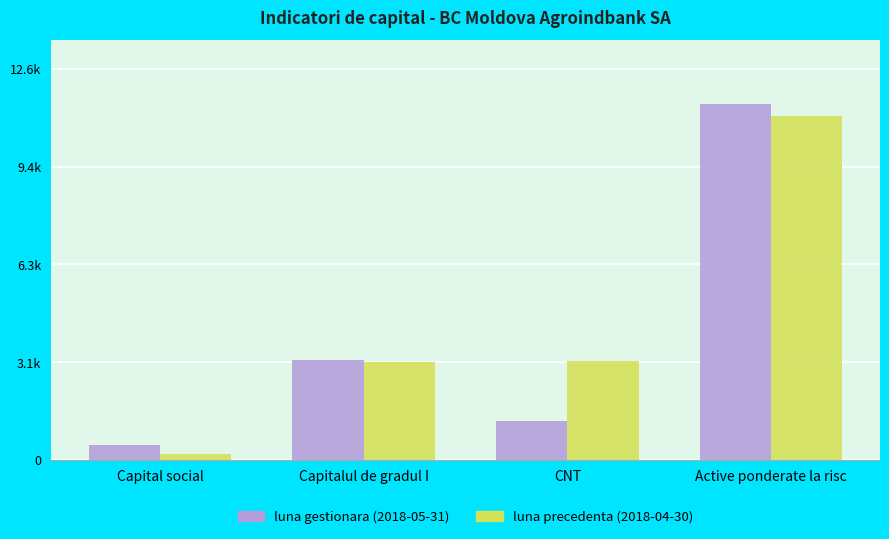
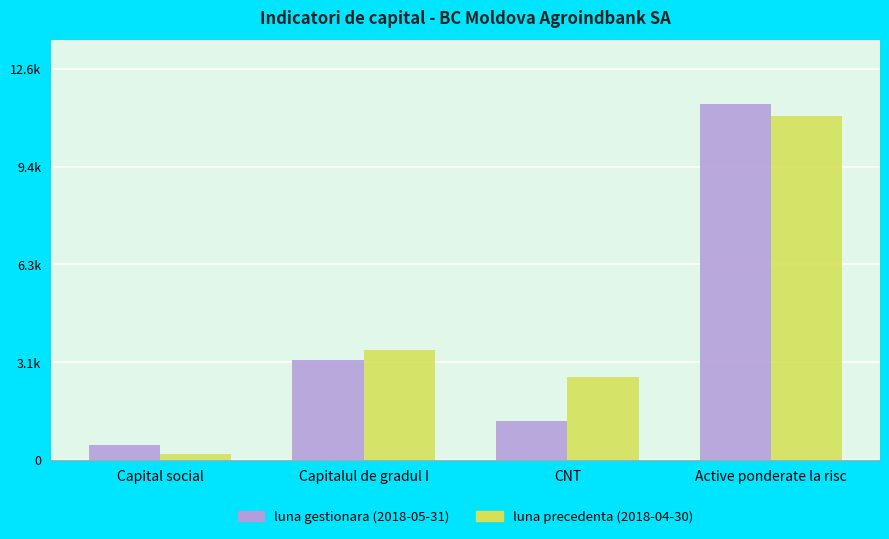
  {
    "luna gestionara (2018-05-31)": {
      "Capital social": 500,
      "Capitalul de gradul I": 3200,
      "CNT": 1300,
      "Active ponderate la risc": 11400
    },
    "luna precedenta (2018-04-30)": {
      "Capital social": 200,
-     "Capitalul de gradul I": 3100,
-     "CNT": 3200,
+     "Capitalul de gradul I": 3500,
+     "CNT": 2700,
      "Active ponderate la risc": 11000
    }
  }
